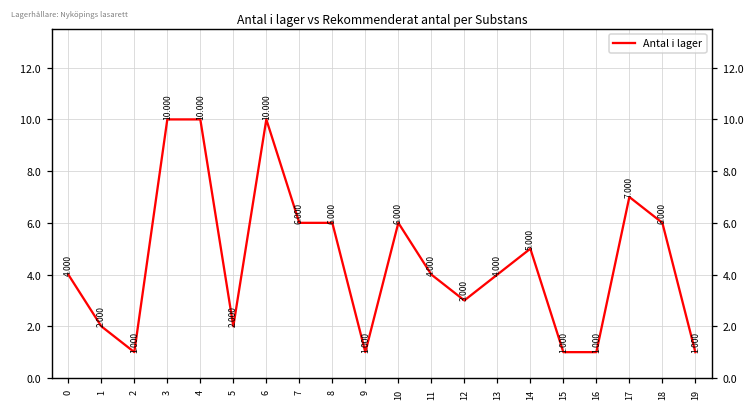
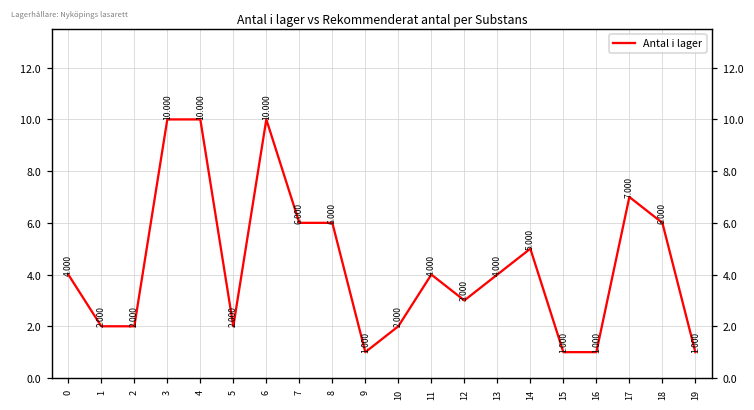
  {
    "0": 4.000,
    "1": 2.000,
-   "2": 1.000,
+   "2": 2.000,
    "3": 10.000,
    "4": 10.000,
    "5": 2.000,
    "6": 10.000,
    "7": 6.000,
    "8": 6.000,
    "9": 1.000,
-   "10": 6.000,
+   "10": 2.000,
    "11": 4.000,
    "12": 3.000,
    "13": 4.000,
    "14": 5.000,
    "15": 1.000,
    "16": 1.000,
    "17": 7.000,
    "18": 6.000,
    "19": 1.000
  }
